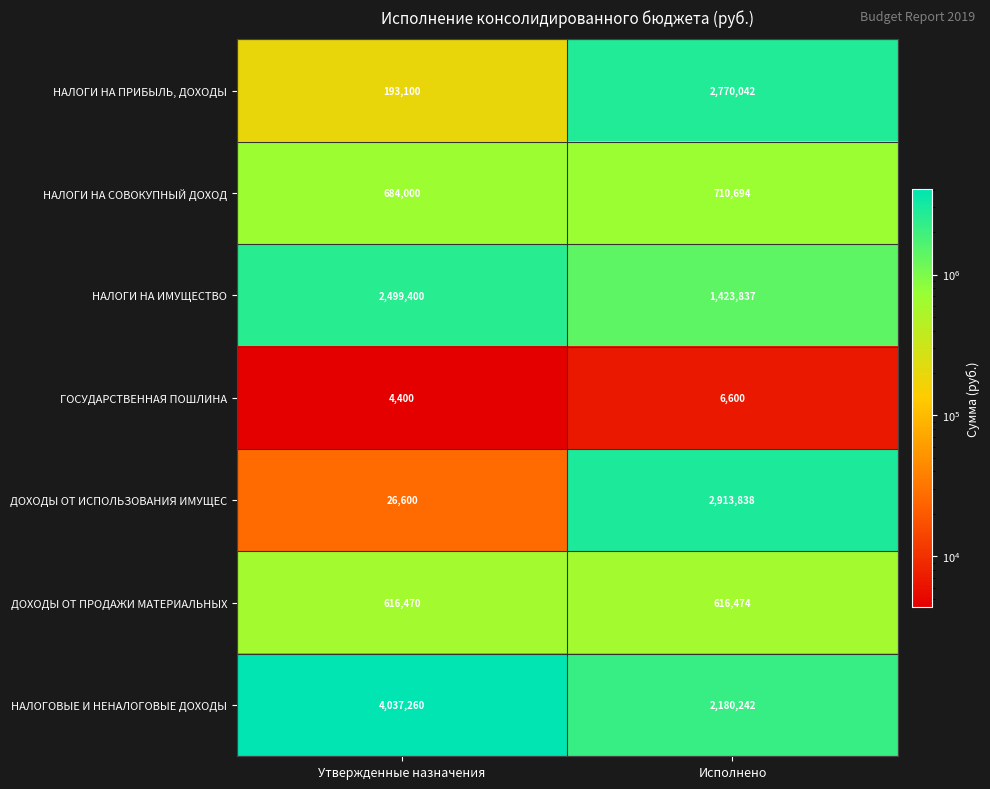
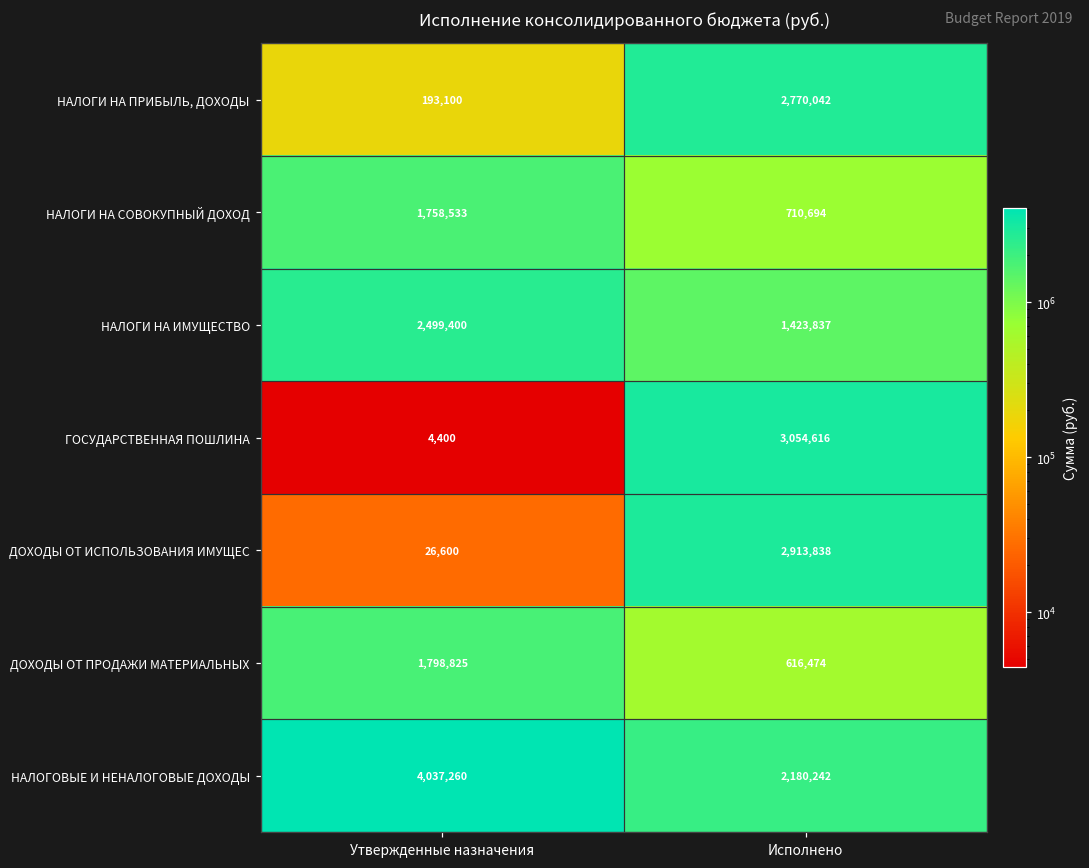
  {
    "НАЛОГИ НА ПРИБЫЛЬ, ДОХОДЫ": {
      "Утвержденные назначения": "193,100",
      "Исполнено": "2,770,042"
    },
    "НАЛОГИ НА СОВОКУПНЫЙ ДОХОД": {
-     "Утвержденные назначения": "684,000",
+     "Утвержденные назначения": "1,758,533",
      "Исполнено": "710,694"
    },
    "НАЛОГИ НА ИМУЩЕСТВО": {
      "Утвержденные назначения": "2,499,400",
      "Исполнено": "1,423,837"
    },
    "ГОСУДАРСТВЕННАЯ ПОШЛИНА": {
      "Утвержденные назначения": "4,400",
-     "Исполнено": "6,600"
+     "Исполнено": "3,054,616"
    },
    "ДОХОДЫ ОТ ИСПОЛЬЗОВАНИЯ ИМУЩЕС": {
      "Утвержденные назначения": "26,600",
      "Исполнено": "2,913,838"
    },
    "ДОХОДЫ ОТ ПРОДАЖИ МАТЕРИАЛЬНЫХ": {
-     "Утвержденные назначения": "616,470",
+     "Утвержденные назначения": "1,798,825",
      "Исполнено": "616,474"
    },
    "НАЛОГОВЫЕ И НЕНАЛОГОВЫЕ ДОХОДЫ": {
      "Утвержденные назначения": "4,037,260",
      "Исполнено": "2,180,242"
    }
  }
